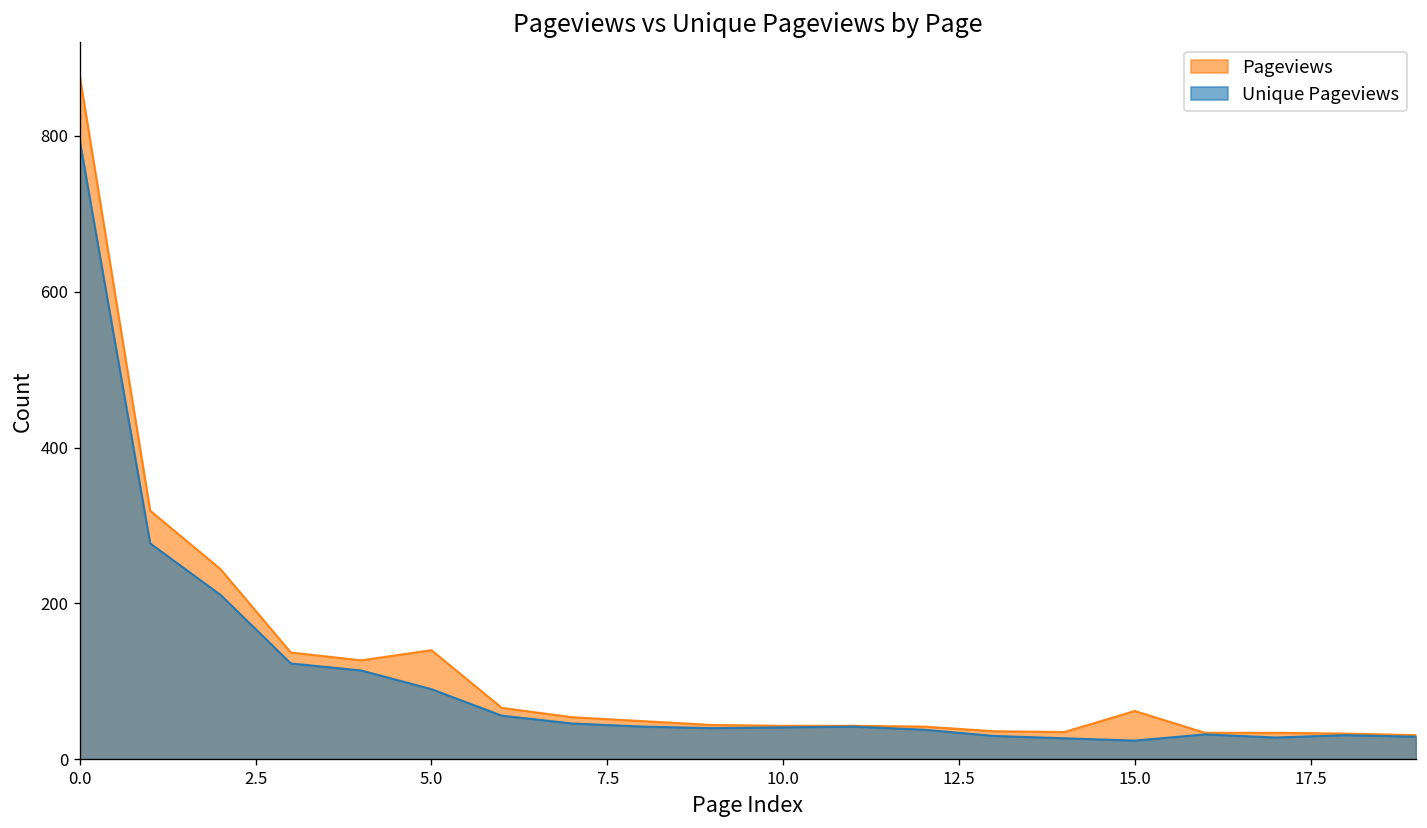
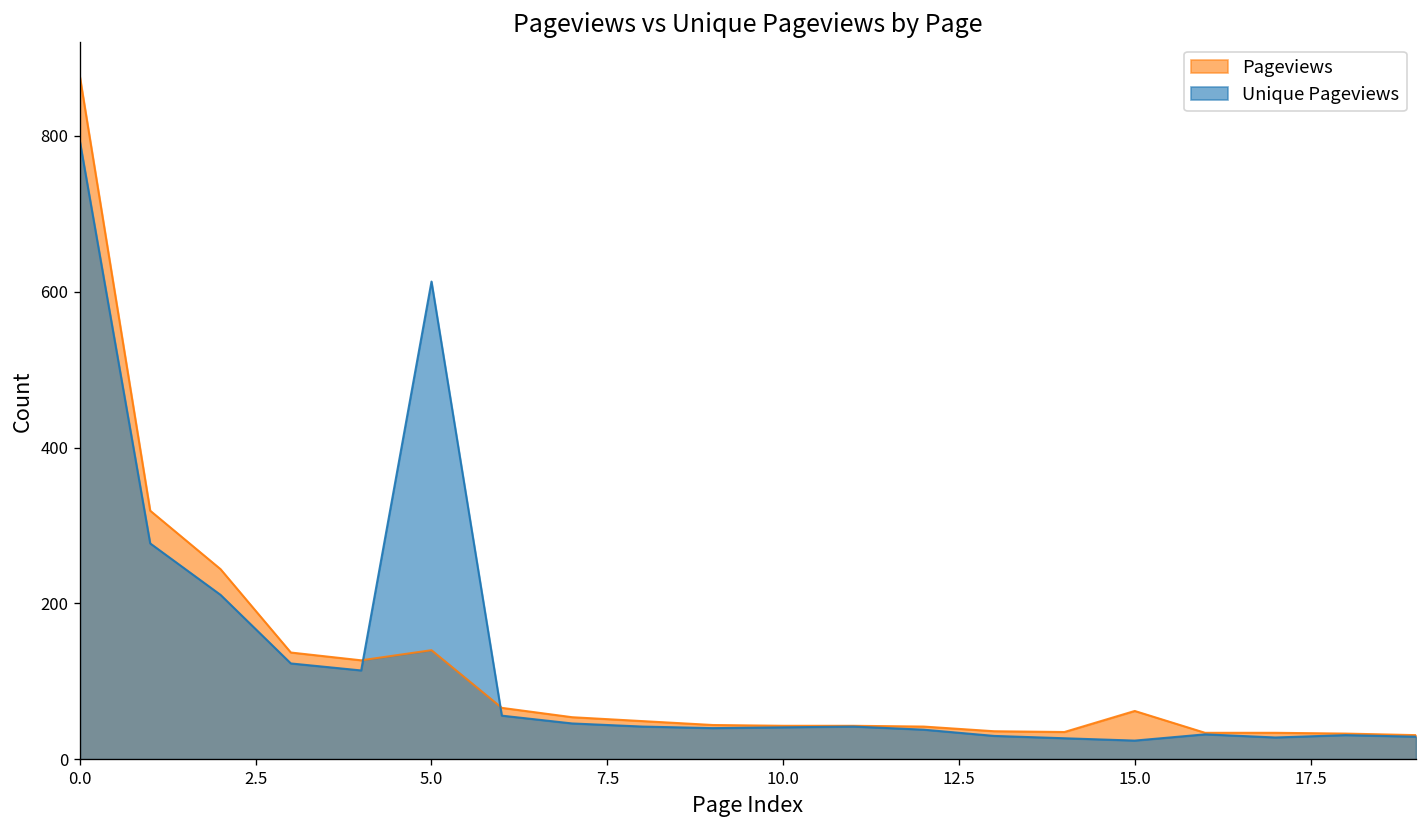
  {
    "Pageviews": {
      "0.0": 880,
      "5.0": 140,
      "15.0": 60
    },
    "Unique Pageviews": {
      "0.0": 790,
-     "5.0": 90,
+     "5.0": 610,
      "15.0": 20
    }
  }
